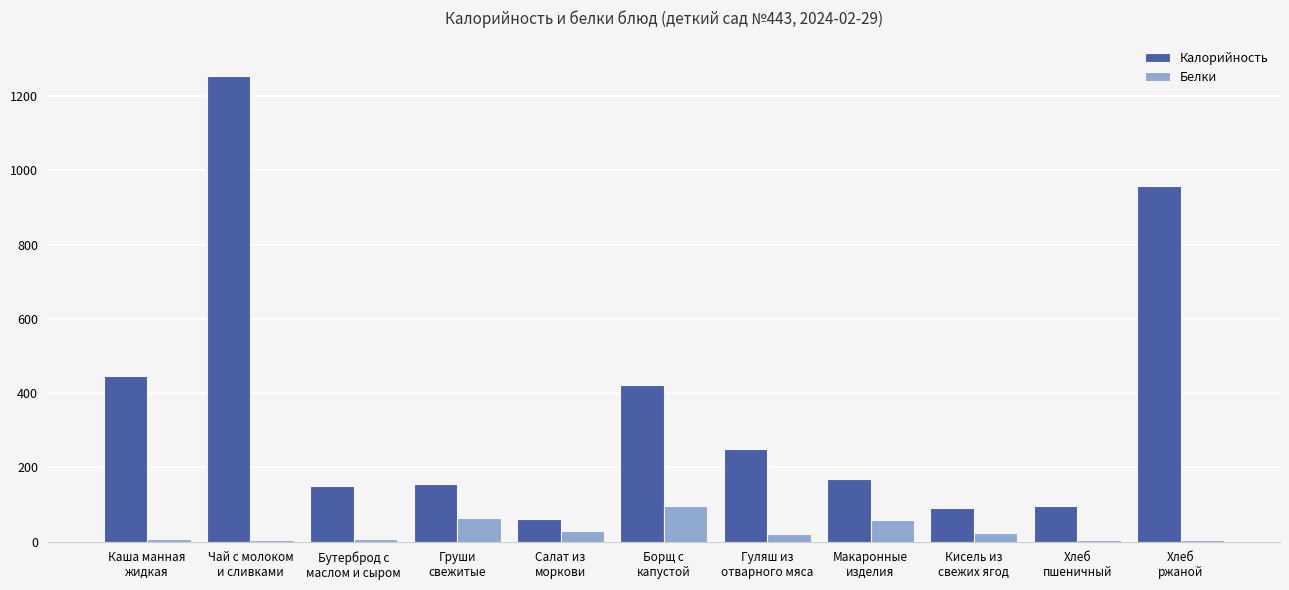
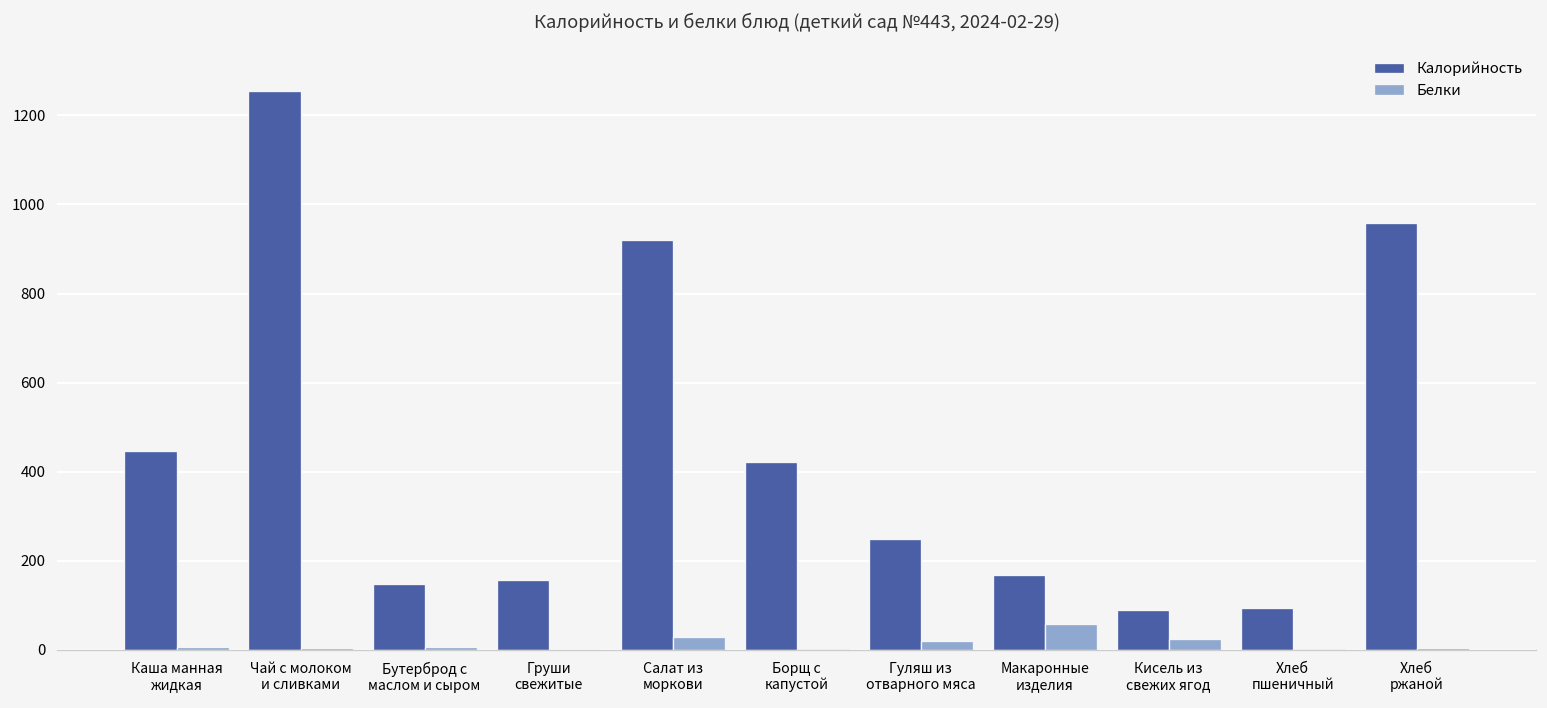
  {
    "Калорийность": {
      "Каша манная жидкая": 450,
      "Чай с молоком и сливками": 1250,
      "Бутерброд с маслом и сыром": 150,
      "Груши свежитые": 160,
-     "Салат из моркови": 60,
+     "Салат из моркови": 920,
      "Борщ с капустой": 420,
      "Гуляш из отварного мяса": 250,
      "Макаронные изделия": 170,
      "Кисель из свежих ягод": 90,
      "Хлеб пшеничный": 100,
      "Хлеб ржаной": 960
    },
    "Белки": {
-     "Груши свежитые": 60,
+     "Груши свежитые": 0,
      "Салат из моркови": 30,
-     "Борщ с капустой": 90,
+     "Борщ с капустой": 0,
      "Гуляш из отварного мяса": 20,
      "Макаронные изделия": 60,
      "Кисель из свежих ягод": 20
    }
  }
